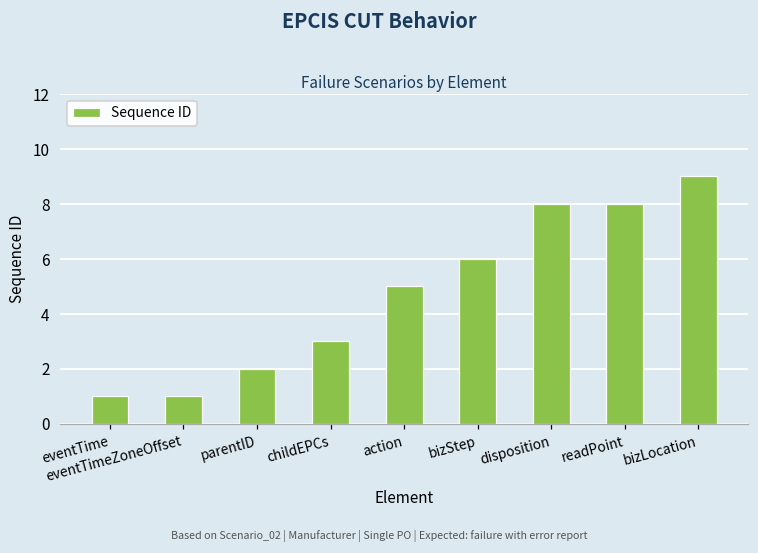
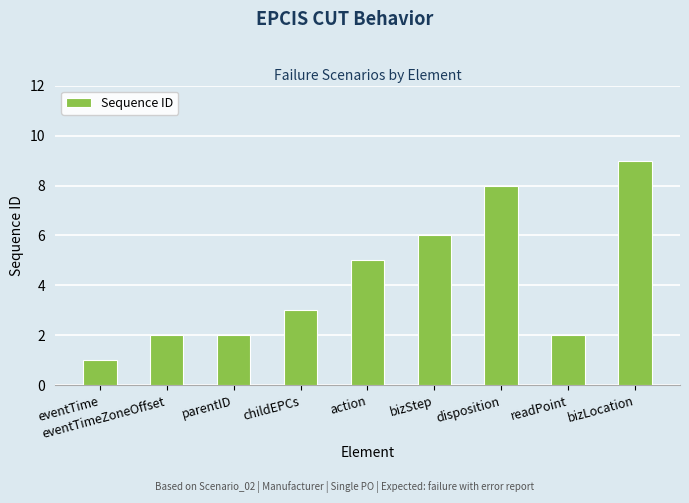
  {
    "eventTime": 1,
-   "eventTimeZoneOffset": 1,
+   "eventTimeZoneOffset": 2,
    "parentID": 2,
    "childEPCs": 3,
    "action": 5,
    "bizStep": 6,
    "disposition": 8,
-   "readPoint": 8,
+   "readPoint": 2,
    "bizLocation": 9
  }
